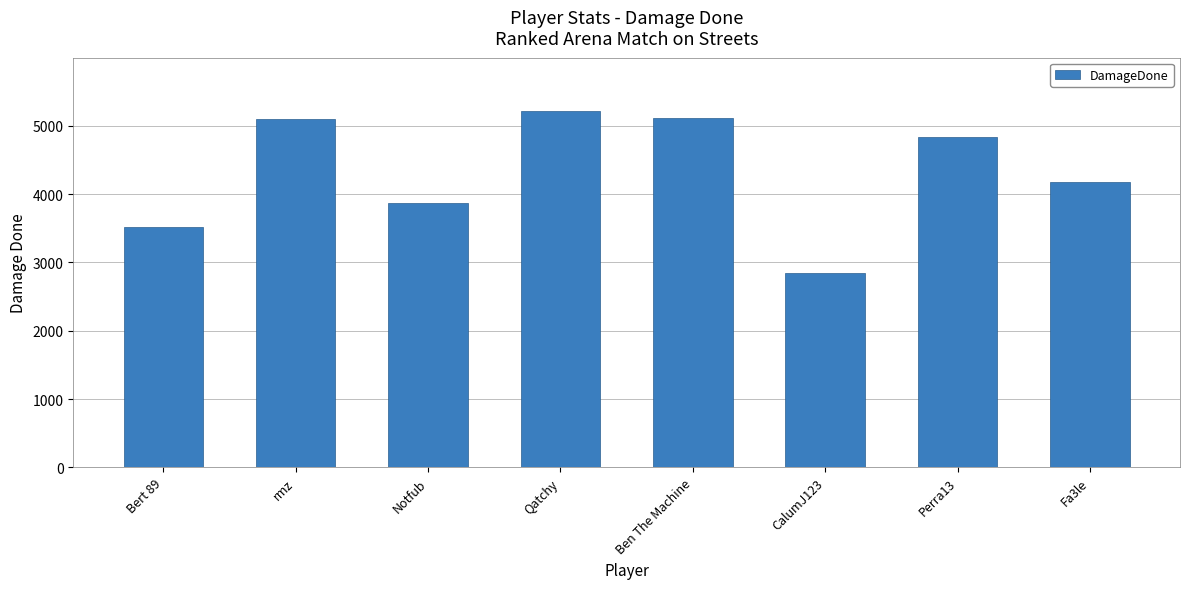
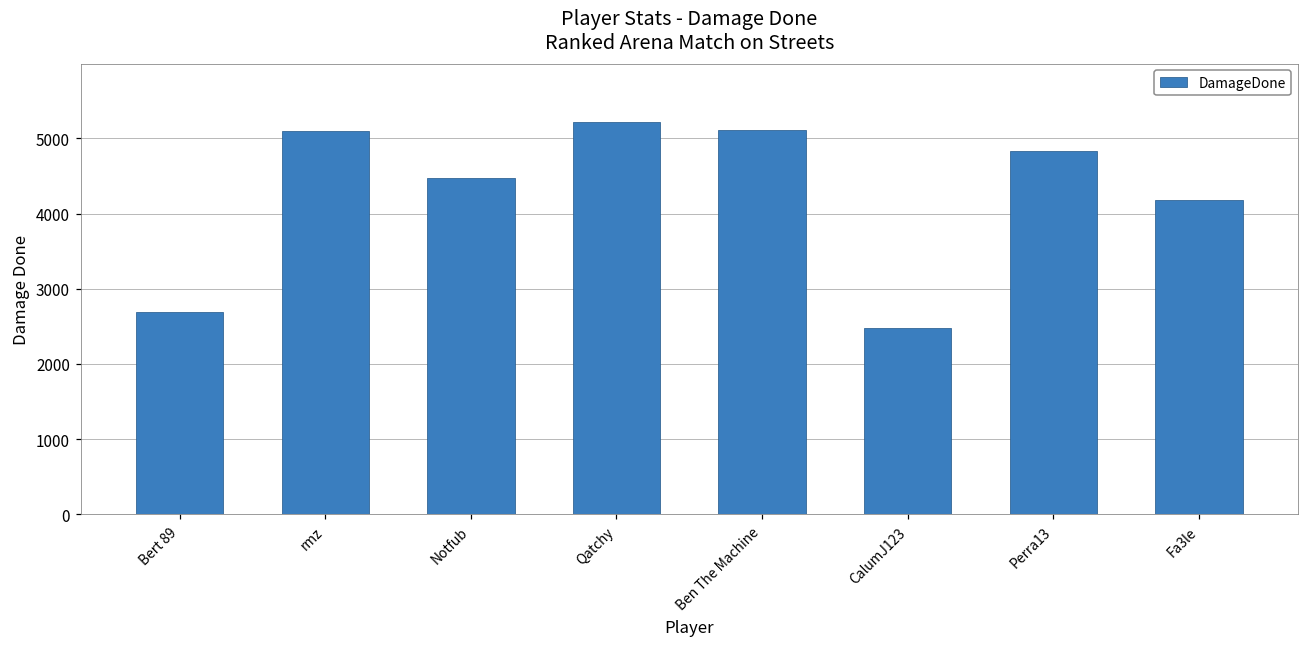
  {
-   "Bert 89": 3500,
+   "Bert 89": 2700,
    "rmz": 5100,
-   "Notfub": 3900,
+   "Notfub": 4500,
    "Qatchy": 5200,
    "Ben The Machine": 5100,
-   "CalumJ123": 2800,
+   "CalumJ123": 2500,
    "Perra13": 4800,
    "Fa3le": 4200
  }
